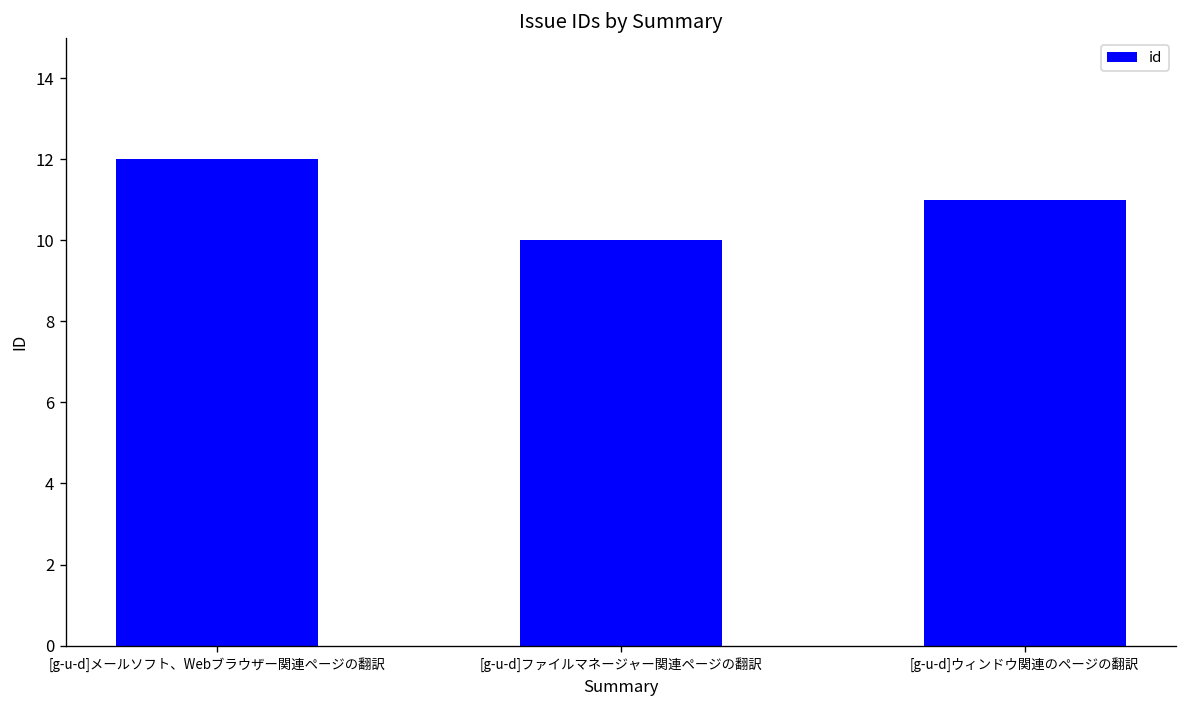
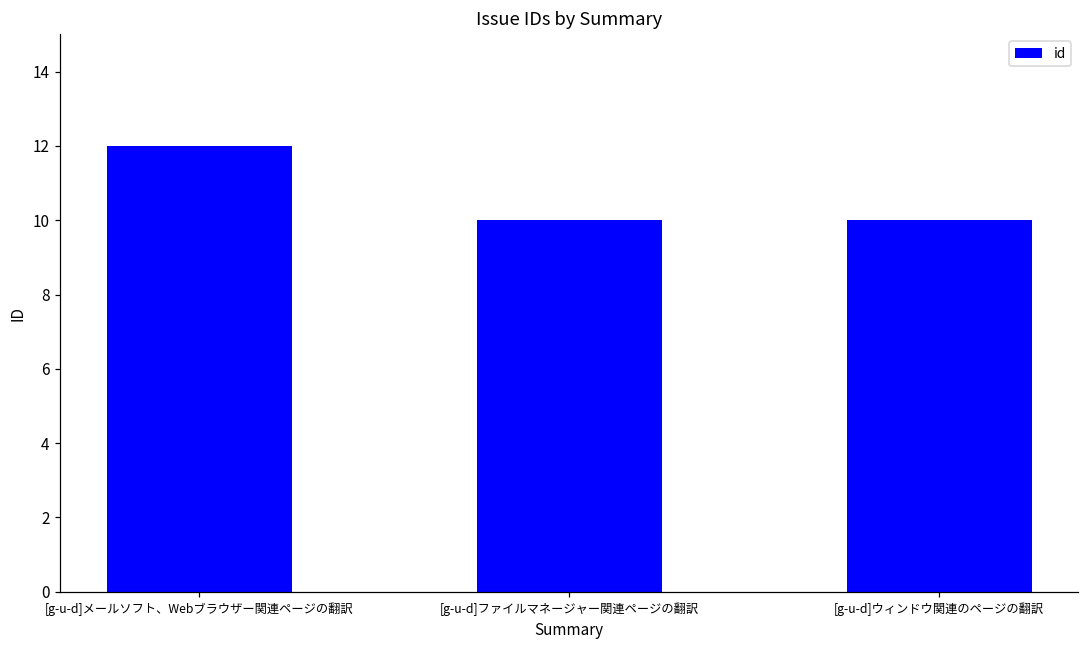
  {
    "[g-u-d]メールソフト、Webブラウザー関連ページの翻訳": 12,
    "[g-u-d]ファイルマネージャー関連ページの翻訳": 10,
-   "[g-u-d]ウィンドウ関連のページの翻訳": 11
+   "[g-u-d]ウィンドウ関連のページの翻訳": 10
  }
